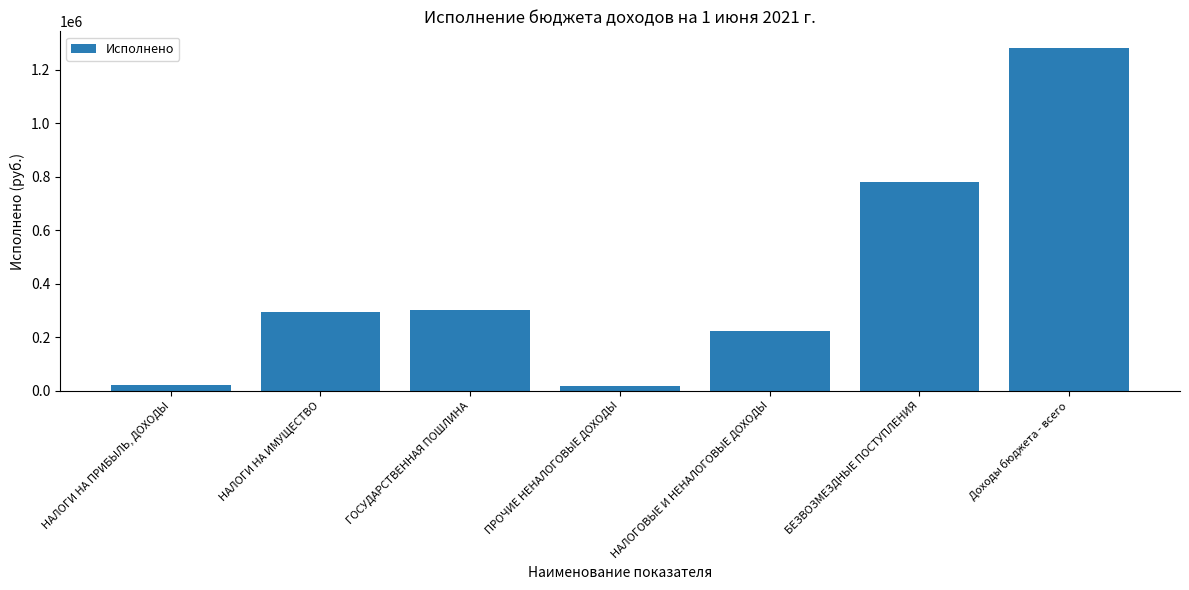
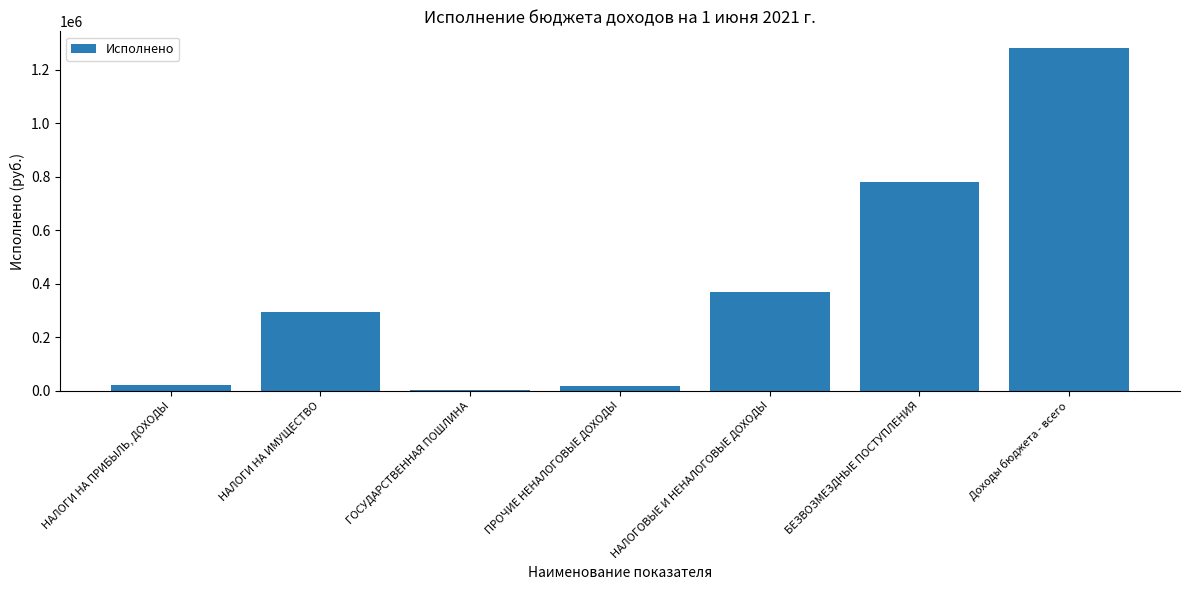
  {
    "НАЛОГИ НА ПРИБЫЛЬ, ДОХОДЫ": 20000,
    "НАЛОГИ НА ИМУЩЕСТВО": 290000,
-   "ГОСУДАРСТВЕННАЯ ПОШЛИНА": 300000,
+   "ГОСУДАРСТВЕННАЯ ПОШЛИНА": 0,
    "ПРОЧИЕ НЕНАЛОГОВЫЕ ДОХОДЫ": 20000,
-   "НАЛОГОВЫЕ И НЕНАЛОГОВЫЕ ДОХОДЫ": 220000,
+   "НАЛОГОВЫЕ И НЕНАЛОГОВЫЕ ДОХОДЫ": 370000,
    "БЕЗВОЗМЕЗДНЫЕ ПОСТУПЛЕНИЯ": 780000,
    "Доходы бюджета - всего": 1280000
  }
